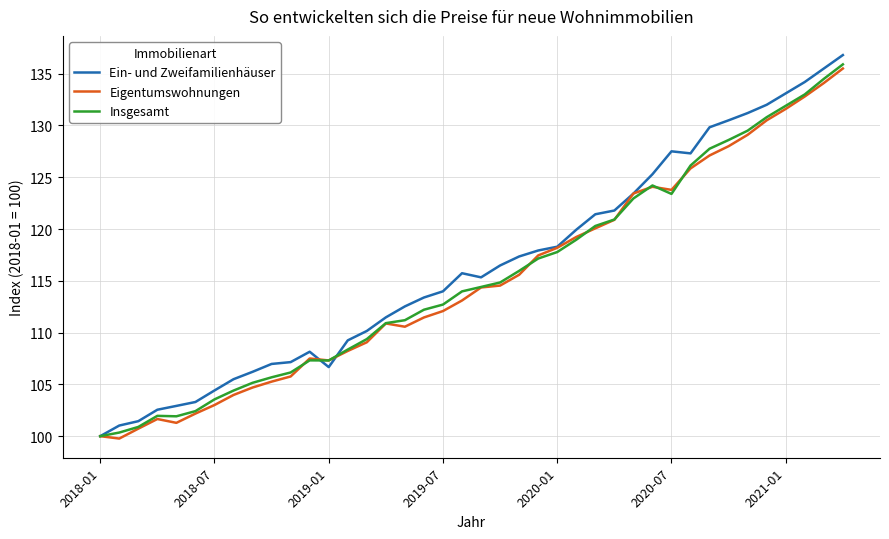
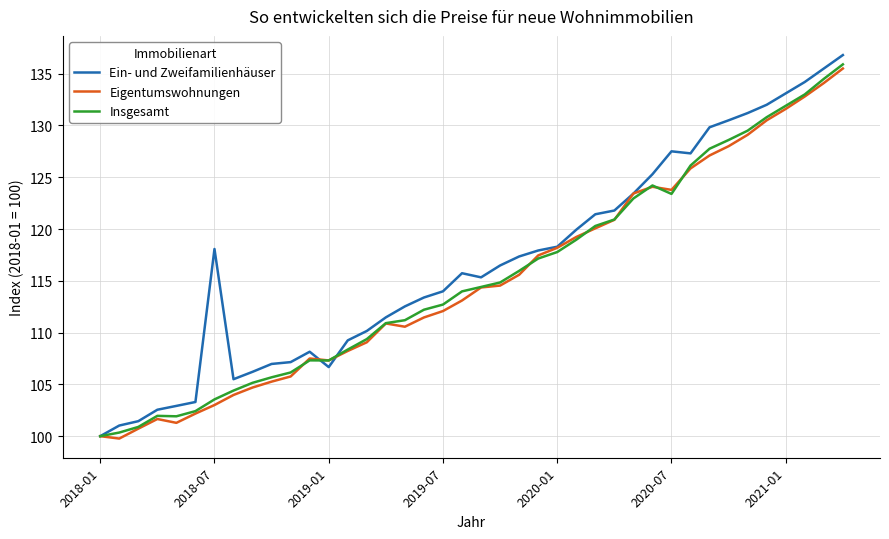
  {
    "Ein- und Zweifamilienhäuser": {
-     "2018-07": 104.4,
+     "2018-07": 118.1,
      "2019-01": 106.7,
      "2019-07": 114.0,
      "2020-07": 127.5,
      "2021-01": 133.1
    },
    "Eigentumswohnungen": {
      "2018-07": 103.0,
      "2019-07": 112.1,
      "2020-07": 123.8,
      "2021-01": 131.6
    },
    "Insgesamt": {
      "2018-07": 103.6,
      "2019-07": 112.7,
      "2020-01": 117.8,
      "2020-07": 123.4,
      "2021-01": 131.9
    }
  }
